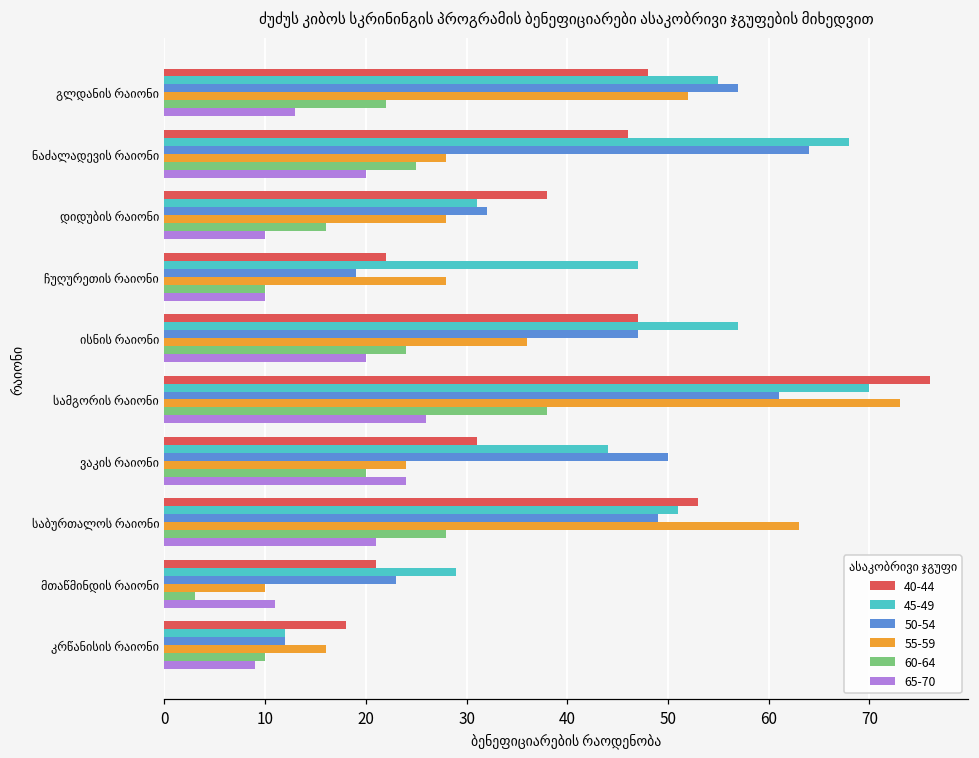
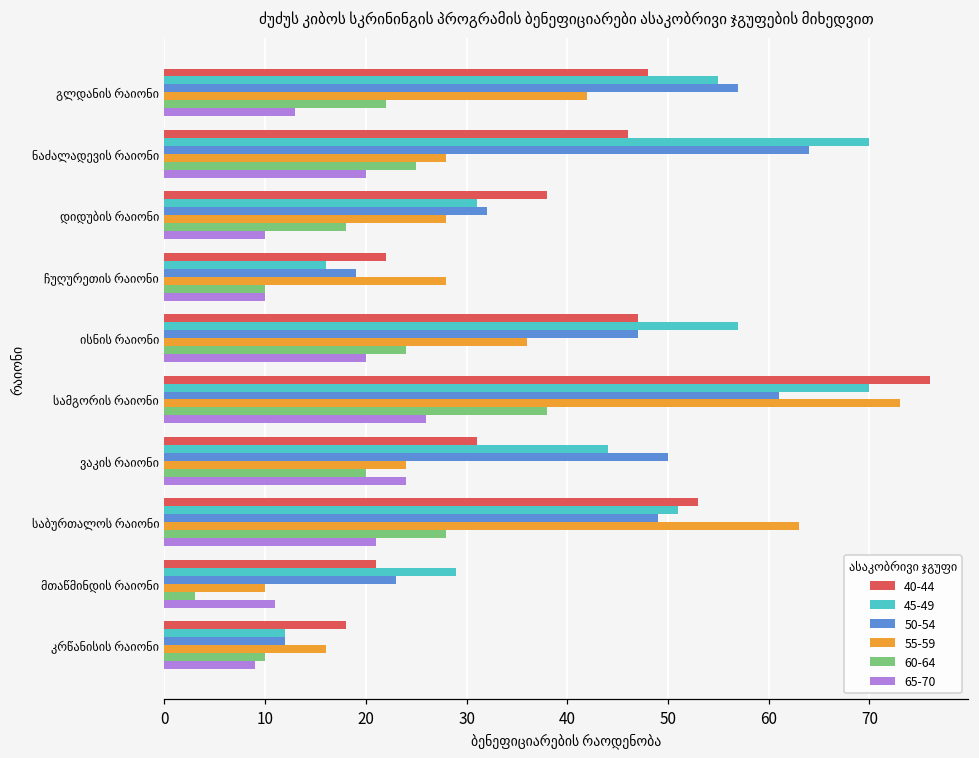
  {
    "40-44": {
      "გლდანის რაიონი": 48,
      "ნაძალადევის რაიონი": 46,
      "დიდუბის რაიონი": 38,
      "ჩუღურეთის რაიონი": 22,
      "ისნის რაიონი": 47,
      "სამგორის რაიონი": 76,
      "ვაკის რაიონი": 31,
      "საბურთალოს რაიონი": 53,
      "მთაწმინდის რაიონი": 21,
      "კრწანისის რაიონი": 18
    },
    "45-49": {
      "გლდანის რაიონი": 55,
-     "ნაძალადევის რაიონი": 68,
+     "ნაძალადევის რაიონი": 70,
      "დიდუბის რაიონი": 31,
-     "ჩუღურეთის რაიონი": 47,
+     "ჩუღურეთის რაიონი": 16,
      "ისნის რაიონი": 57,
      "სამგორის რაიონი": 70,
      "ვაკის რაიონი": 44,
      "საბურთალოს რაიონი": 51,
      "მთაწმინდის რაიონი": 29,
      "კრწანისის რაიონი": 12
    },
    "50-54": {
      "გლდანის რაიონი": 57,
      "ნაძალადევის რაიონი": 64,
      "დიდუბის რაიონი": 32,
      "ჩუღურეთის რაიონი": 19,
      "ისნის რაიონი": 47,
      "სამგორის რაიონი": 61,
      "ვაკის რაიონი": 50,
      "საბურთალოს რაიონი": 49,
      "მთაწმინდის რაიონი": 23,
      "კრწანისის რაიონი": 12
    },
    "55-59": {
-     "გლდანის რაიონი": 52,
+     "გლდანის რაიონი": 42,
      "ნაძალადევის რაიონი": 28,
      "დიდუბის რაიონი": 28,
      "ჩუღურეთის რაიონი": 28,
      "ისნის რაიონი": 36,
      "სამგორის რაიონი": 73,
      "ვაკის რაიონი": 24,
      "საბურთალოს რაიონი": 63,
      "მთაწმინდის რაიონი": 10,
      "კრწანისის რაიონი": 16
    },
    "60-64": {
      "გლდანის რაიონი": 22,
      "ნაძალადევის რაიონი": 25,
-     "დიდუბის რაიონი": 16,
+     "დიდუბის რაიონი": 18,
      "ჩუღურეთის რაიონი": 10,
      "ისნის რაიონი": 24,
      "სამგორის რაიონი": 38,
      "ვაკის რაიონი": 20,
      "საბურთალოს რაიონი": 28,
      "მთაწმინდის რაიონი": 3,
      "კრწანისის რაიონი": 10
    },
    "65-70": {
      "გლდანის რაიონი": 13,
      "ნაძალადევის რაიონი": 20,
      "დიდუბის რაიონი": 10,
      "ჩუღურეთის რაიონი": 10,
      "ისნის რაიონი": 20,
      "სამგორის რაიონი": 26,
      "ვაკის რაიონი": 24,
      "საბურთალოს რაიონი": 21,
      "მთაწმინდის რაიონი": 11,
      "კრწანისის რაიონი": 9
    }
  }
